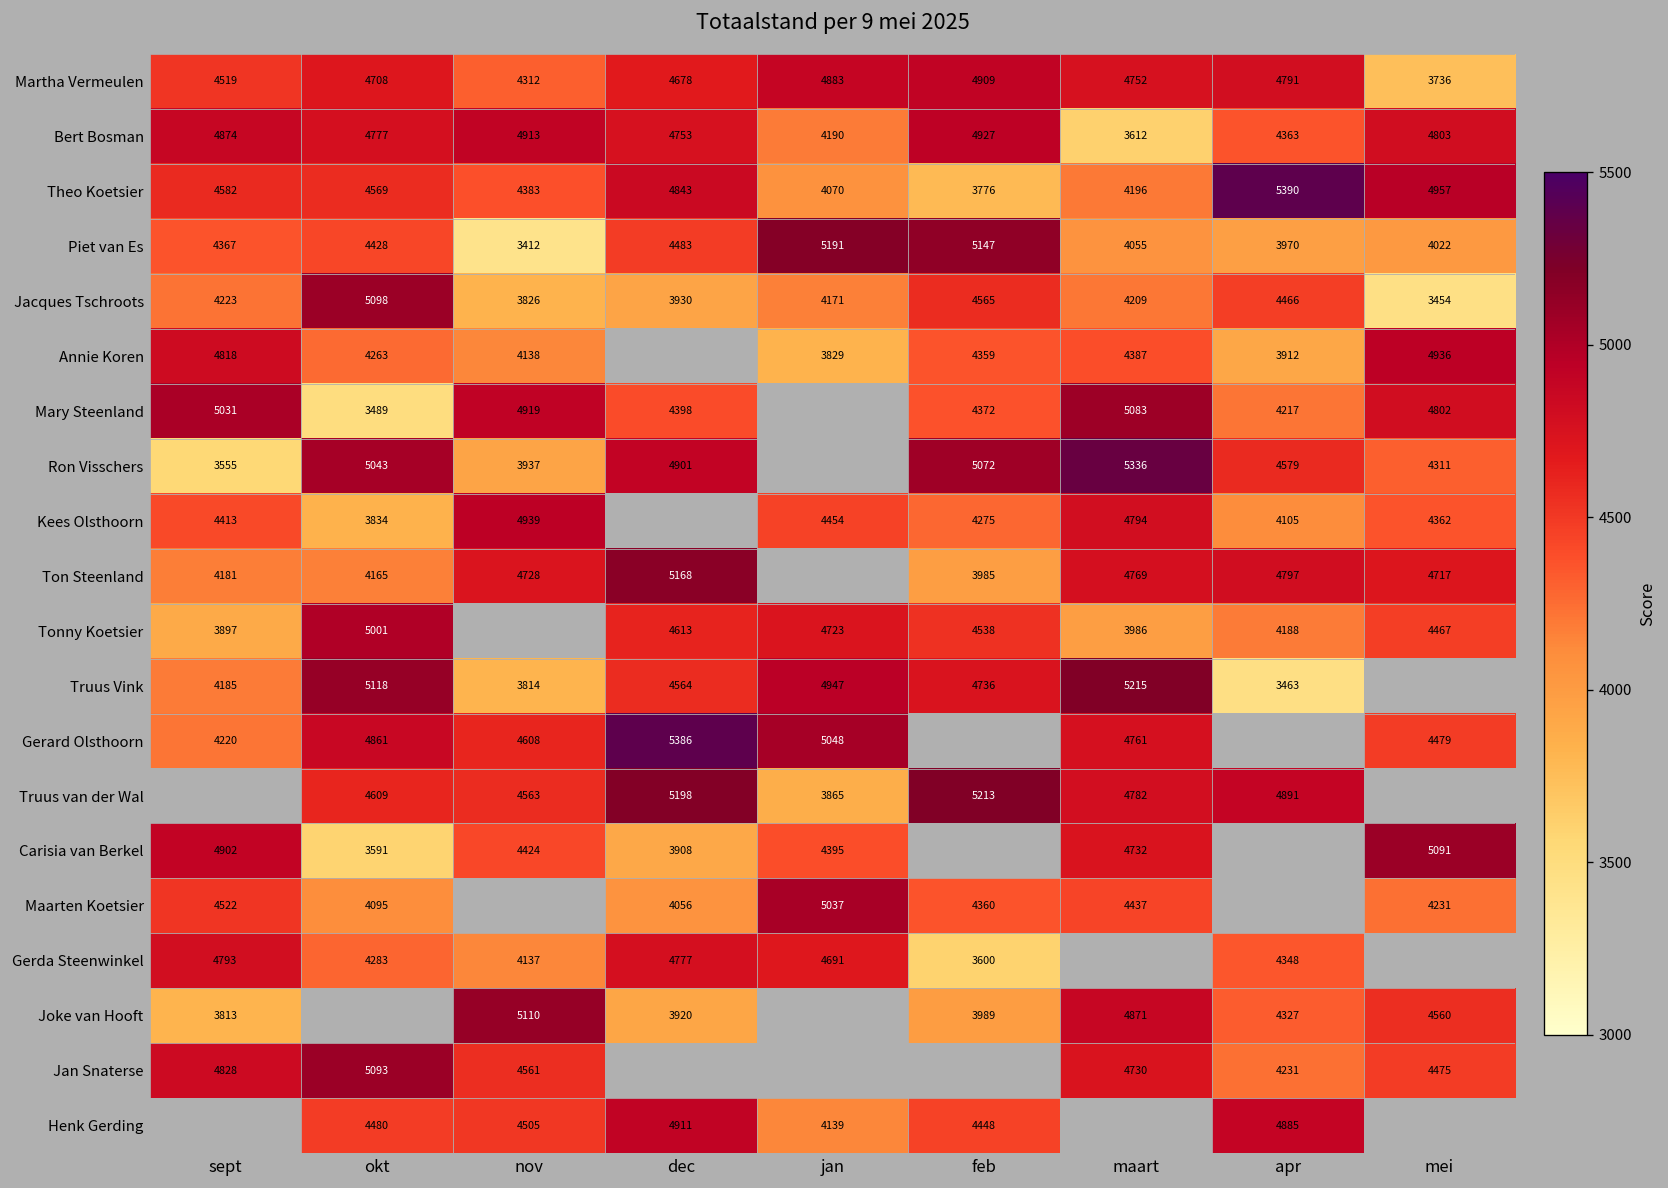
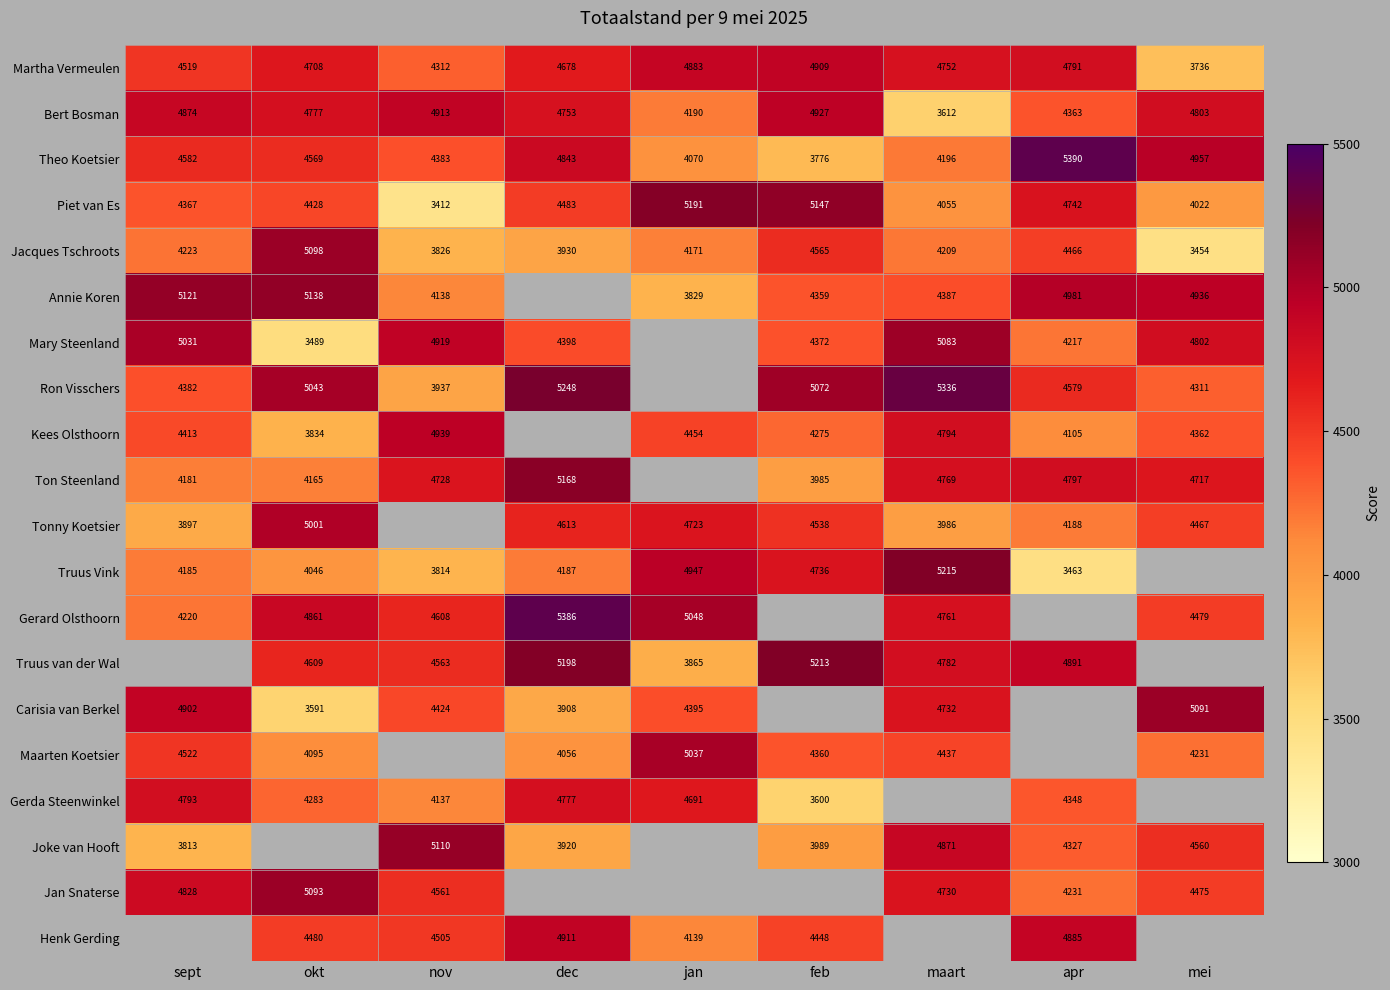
  {
    "Martha Vermeulen": {
      "sept": 4519,
      "okt": 4708,
      "nov": 4312,
      "dec": 4678,
      "jan": 4883,
      "feb": 4909,
      "maart": 4752,
      "apr": 4791,
      "mei": 3736
    },
    "Bert Bosman": {
      "sept": 4874,
      "okt": 4777,
      "nov": 4913,
      "dec": 4753,
      "jan": 4190,
      "feb": 4927,
      "maart": 3612,
      "apr": 4363,
      "mei": 4803
    },
    "Theo Koetsier": {
      "sept": 4582,
      "okt": 4569,
      "nov": 4383,
      "dec": 4843,
      "jan": 4070,
      "feb": 3776,
      "maart": 4196,
      "apr": 5390,
      "mei": 4957
    },
    "Piet van Es": {
      "sept": 4367,
      "okt": 4428,
      "nov": 3412,
      "dec": 4483,
      "jan": 5191,
      "feb": 5147,
      "maart": 4055,
-     "apr": 3970,
+     "apr": 4742,
      "mei": 4022
    },
    "Jacques Tschroots": {
      "sept": 4223,
      "okt": 5098,
      "nov": 3826,
      "dec": 3930,
      "jan": 4171,
      "feb": 4565,
      "maart": 4209,
      "apr": 4466,
      "mei": 3454
    },
    "Annie Koren": {
-     "sept": 4818,
-     "okt": 4263,
+     "sept": 5121,
+     "okt": 5138,
      "nov": 4138,
      "jan": 3829,
      "feb": 4359,
      "maart": 4387,
-     "apr": 3912,
+     "apr": 4981,
      "mei": 4936
    },
    "Mary Steenland": {
      "sept": 5031,
      "okt": 3489,
      "nov": 4919,
      "dec": 4398,
      "feb": 4372,
      "maart": 5083,
      "apr": 4217,
      "mei": 4802
    },
    "Ron Visschers": {
-     "sept": 3555,
+     "sept": 4382,
      "okt": 5043,
      "nov": 3937,
-     "dec": 4901,
+     "dec": 5248,
      "feb": 5072,
      "maart": 5336,
      "apr": 4579,
      "mei": 4311
    },
    "Kees Olsthoorn": {
      "sept": 4413,
      "okt": 3834,
      "nov": 4939,
      "jan": 4454,
      "feb": 4275,
      "maart": 4794,
      "apr": 4105,
      "mei": 4362
    },
    "Ton Steenland": {
      "sept": 4181,
      "okt": 4165,
      "nov": 4728,
      "dec": 5168,
      "feb": 3985,
      "maart": 4769,
      "apr": 4797,
      "mei": 4717
    },
    "Tonny Koetsier": {
      "sept": 3897,
      "okt": 5001,
      "dec": 4613,
      "jan": 4723,
      "feb": 4538,
      "maart": 3986,
      "apr": 4188,
      "mei": 4467
    },
    "Truus Vink": {
      "sept": 4185,
-     "okt": 5118,
+     "okt": 4046,
      "nov": 3814,
-     "dec": 4564,
+     "dec": 4187,
      "jan": 4947,
      "feb": 4736,
      "maart": 5215,
      "apr": 3463
    },
    "Gerard Olsthoorn": {
      "sept": 4220,
      "okt": 4861,
      "nov": 4608,
      "dec": 5386,
      "jan": 5048,
      "maart": 4761,
      "mei": 4479
    },
    "Truus van der Wal": {
      "okt": 4609,
      "nov": 4563,
      "dec": 5198,
      "jan": 3865,
      "feb": 5213,
      "maart": 4782,
      "apr": 4891
    },
    "Carisia van Berkel": {
      "sept": 4902,
      "okt": 3591,
      "nov": 4424,
      "dec": 3908,
      "jan": 4395,
      "maart": 4732,
      "mei": 5091
    },
    "Maarten Koetsier": {
      "sept": 4522,
      "okt": 4095,
      "dec": 4056,
      "jan": 5037,
      "feb": 4360,
      "maart": 4437,
      "mei": 4231
    },
    "Gerda Steenwinkel": {
      "sept": 4793,
      "okt": 4283,
      "nov": 4137,
      "dec": 4777,
      "jan": 4691,
      "feb": 3600,
      "apr": 4348
    },
    "Joke van Hooft": {
      "sept": 3813,
      "nov": 5110,
      "dec": 3920,
      "feb": 3989,
      "maart": 4871,
      "apr": 4327,
      "mei": 4560
    },
    "Jan Snaterse": {
      "sept": 4828,
      "okt": 5093,
      "nov": 4561,
      "maart": 4730,
      "apr": 4231,
      "mei": 4475
    },
    "Henk Gerding": {
      "okt": 4480,
      "nov": 4505,
      "dec": 4911,
      "jan": 4139,
      "feb": 4448,
      "apr": 4885
    }
  }
